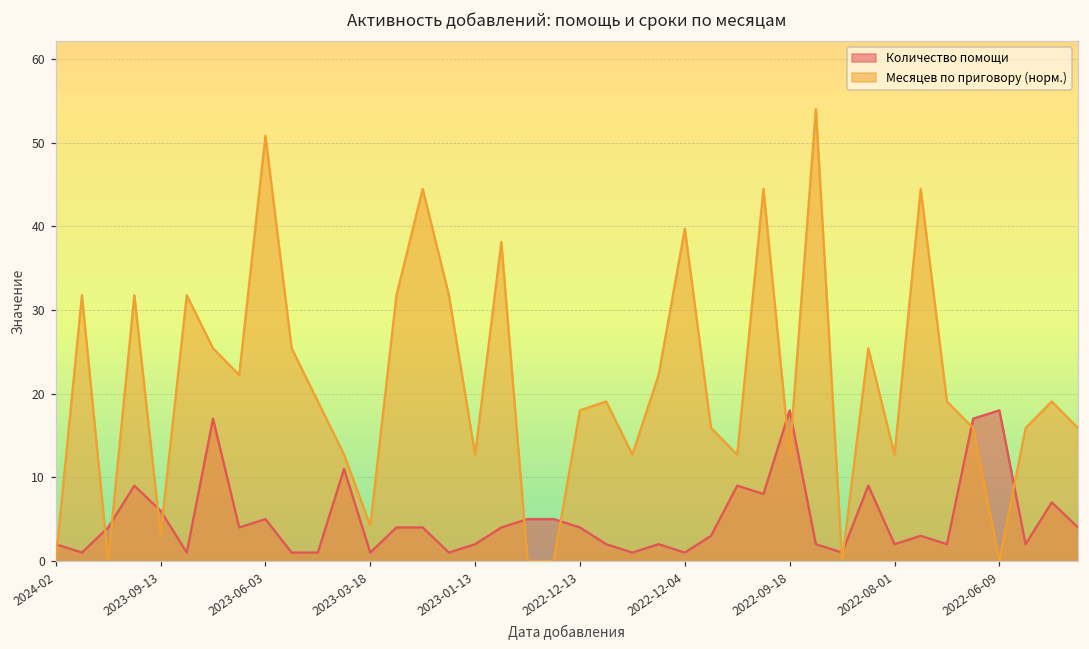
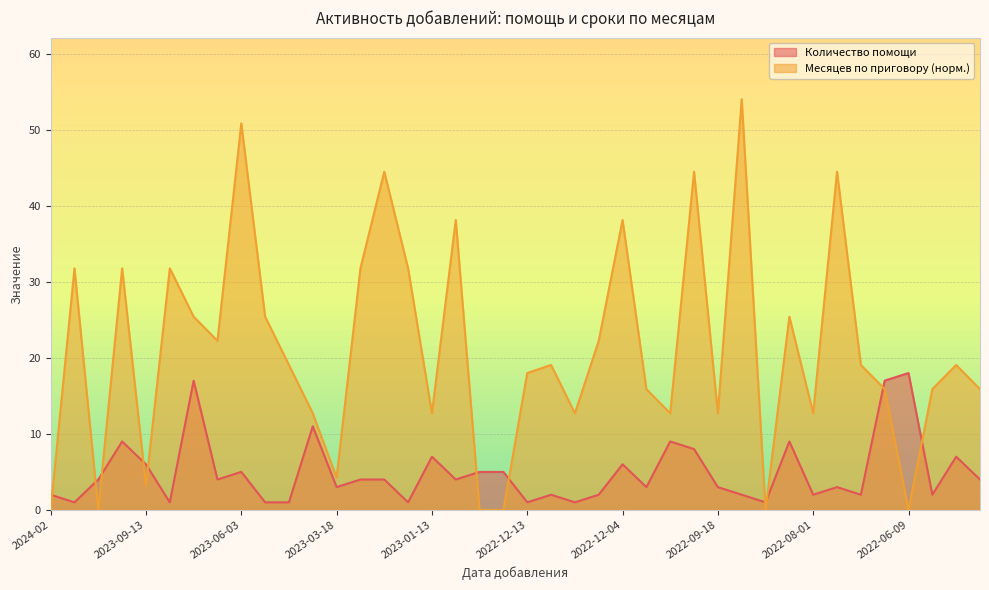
  {
    "Количество помощи": {
      "2024-02": 2,
      "2023-09-13": 6,
      "2023-06-03": 5,
-     "2023-03-18": 1,
-     "2023-01-13": 2,
-     "2022-12-13": 4,
-     "2022-12-04": 1,
-     "2022-09-18": 18,
+     "2023-03-18": 3,
+     "2023-01-13": 7,
+     "2022-12-13": 1,
+     "2022-12-04": 6,
+     "2022-09-18": 3,
      "2022-06-09": 18
    },
    "Месяцев по приговору (норм.)": {
      "2024-02": 0,
      "2023-09-13": 3,
      "2023-06-03": 51,
      "2023-03-18": 4,
      "2023-01-13": 13,
      "2022-12-13": 18,
-     "2022-12-04": 40,
+     "2022-12-04": 38,
      "2022-09-18": 13,
      "2022-06-09": 0
    }
  }
